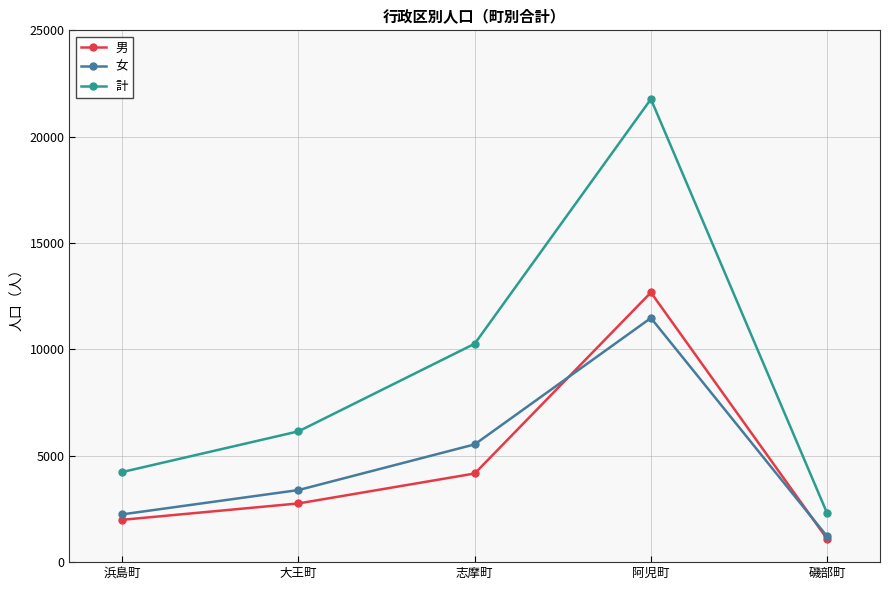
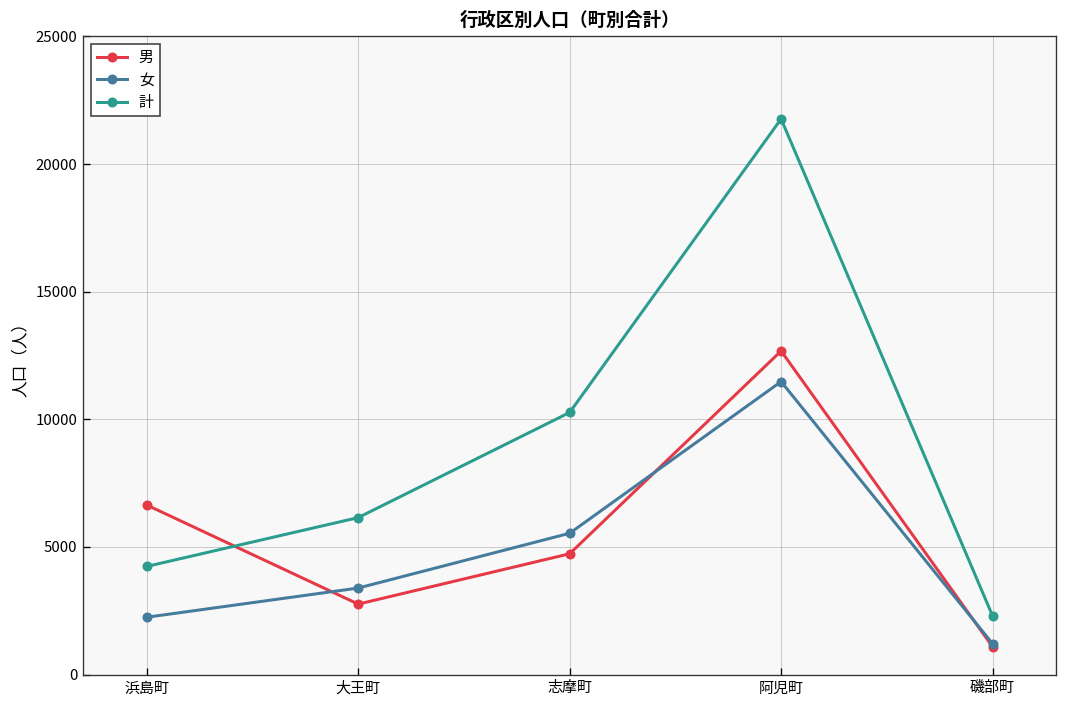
  {
    "男": {
-     "浜島町": 2000,
+     "浜島町": 6600,
      "大王町": 2800,
-     "志摩町": 4200,
+     "志摩町": 4700,
      "阿児町": 12700,
      "磯部町": 1100
    }
  }
